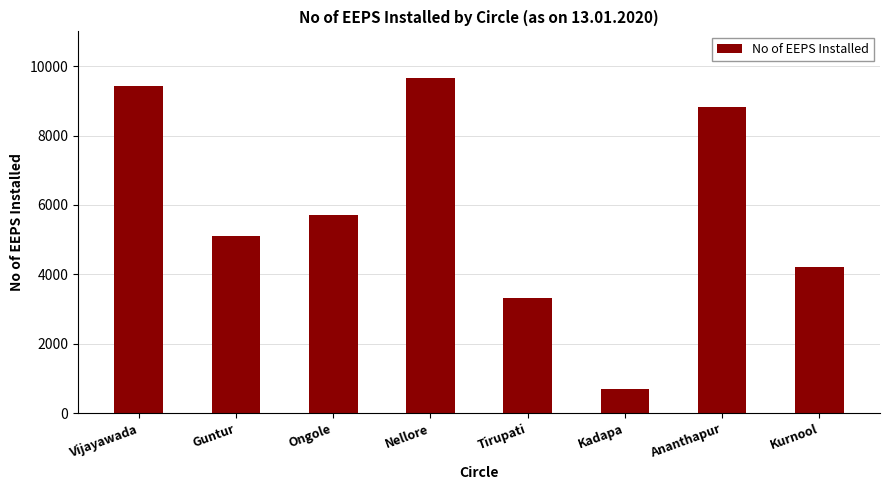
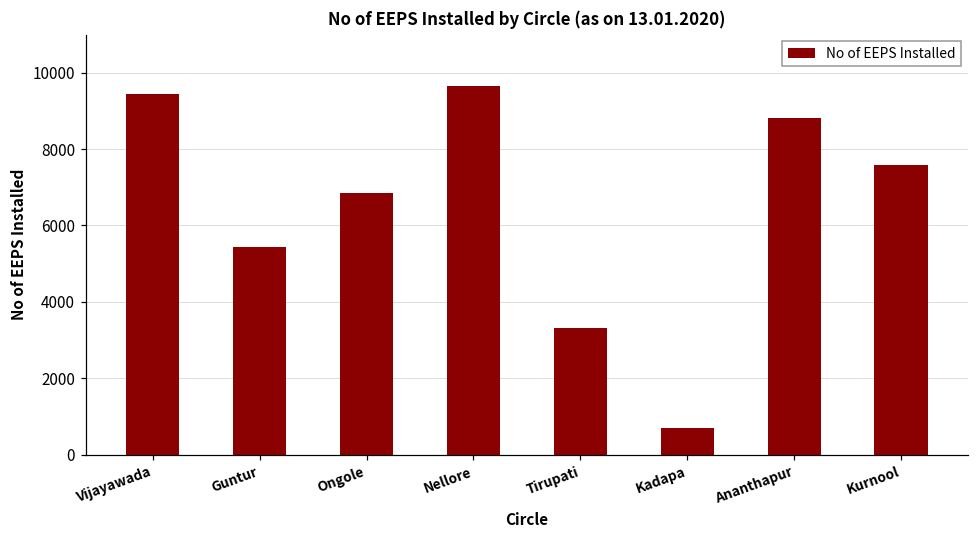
  {
    "Vijayawada": 9400,
-   "Guntur": 5100,
-   "Ongole": 5700,
+   "Guntur": 5400,
+   "Ongole": 6900,
    "Nellore": 9700,
    "Tirupati": 3300,
    "Kadapa": 700,
    "Ananthapur": 8800,
-   "Kurnool": 4200
+   "Kurnool": 7600
  }
